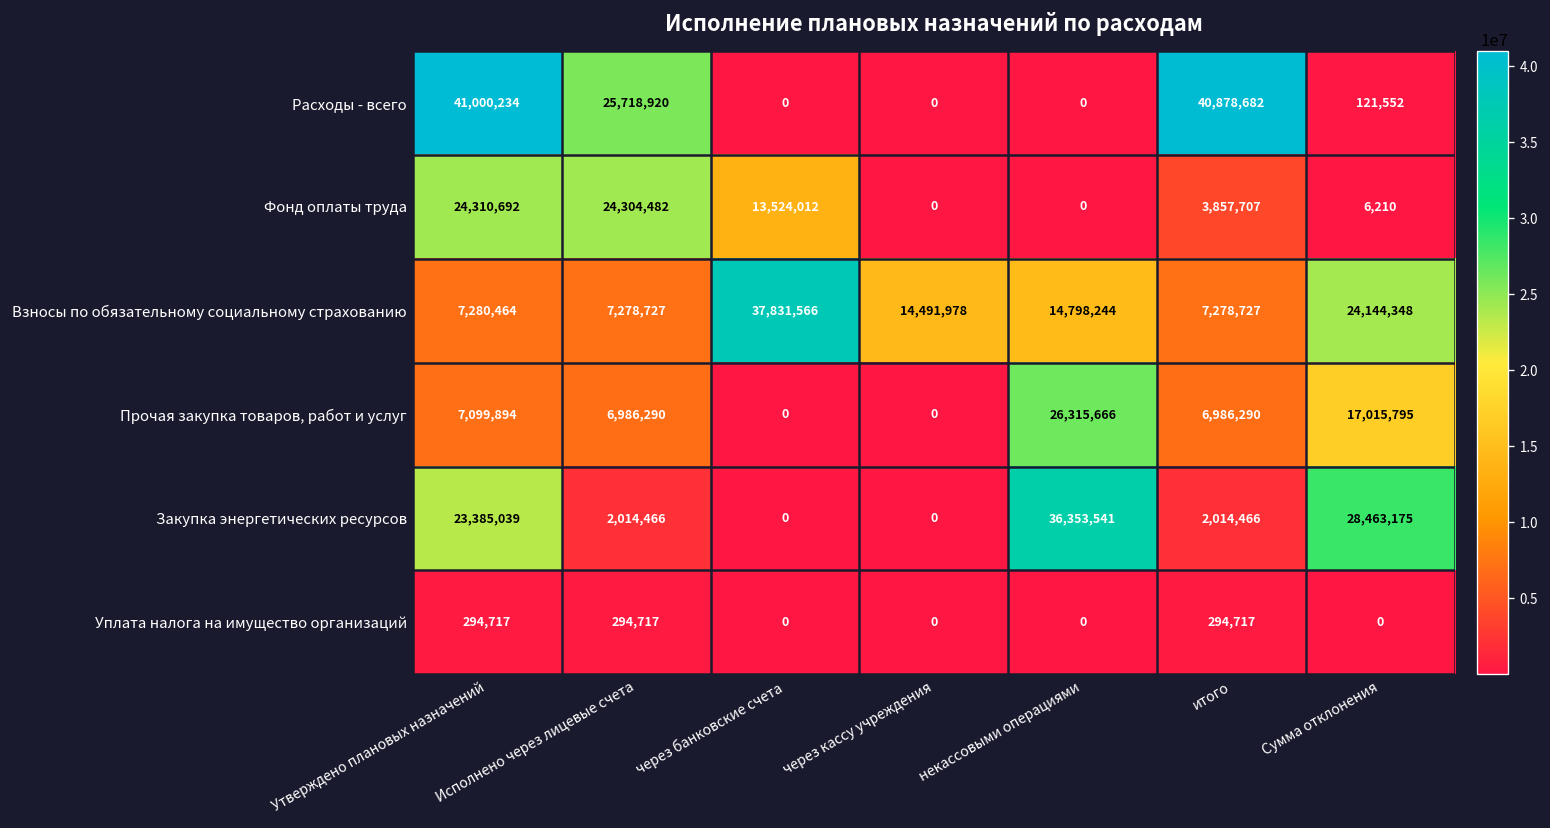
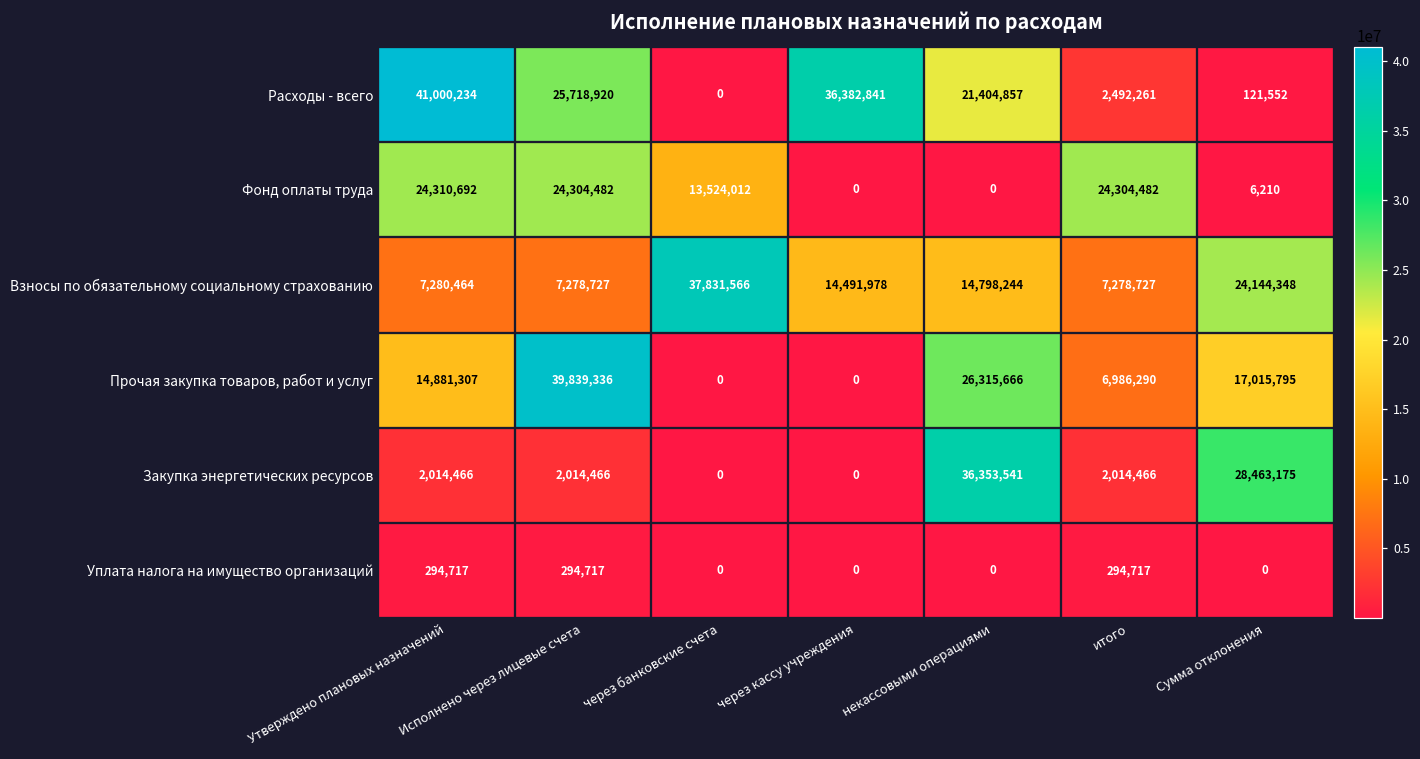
  {
    "Расходы - всего": {
      "Утверждено плановых назначений": "41,000,234",
      "Исполнено через лицевые счета": "25,718,920",
      "через банковские счета": "0",
-     "через кассу учреждения": "0",
-     "некассовыми операциями": "0",
-     "итого": "40,878,682",
+     "через кассу учреждения": "36,382,841",
+     "некассовыми операциями": "21,404,857",
+     "итого": "2,492,261",
      "Сумма отклонения": "121,552"
    },
    "Фонд оплаты труда": {
      "Утверждено плановых назначений": "24,310,692",
      "Исполнено через лицевые счета": "24,304,482",
      "через банковские счета": "13,524,012",
      "через кассу учреждения": "0",
      "некассовыми операциями": "0",
-     "итого": "3,857,707",
+     "итого": "24,304,482",
      "Сумма отклонения": "6,210"
    },
    "Взносы по обязательному социальному страхованию": {
      "Утверждено плановых назначений": "7,280,464",
      "Исполнено через лицевые счета": "7,278,727",
      "через банковские счета": "37,831,566",
      "через кассу учреждения": "14,491,978",
      "некассовыми операциями": "14,798,244",
      "итого": "7,278,727",
      "Сумма отклонения": "24,144,348"
    },
    "Прочая закупка товаров, работ и услуг": {
-     "Утверждено плановых назначений": "7,099,894",
-     "Исполнено через лицевые счета": "6,986,290",
+     "Утверждено плановых назначений": "14,881,307",
+     "Исполнено через лицевые счета": "39,839,336",
      "через банковские счета": "0",
      "через кассу учреждения": "0",
      "некассовыми операциями": "26,315,666",
      "итого": "6,986,290",
      "Сумма отклонения": "17,015,795"
    },
    "Закупка энергетических ресурсов": {
-     "Утверждено плановых назначений": "23,385,039",
+     "Утверждено плановых назначений": "2,014,466",
      "Исполнено через лицевые счета": "2,014,466",
      "через банковские счета": "0",
      "через кассу учреждения": "0",
      "некассовыми операциями": "36,353,541",
      "итого": "2,014,466",
      "Сумма отклонения": "28,463,175"
    },
    "Уплата налога на имущество организаций": {
      "Утверждено плановых назначений": "294,717",
      "Исполнено через лицевые счета": "294,717",
      "через банковские счета": "0",
      "через кассу учреждения": "0",
      "некассовыми операциями": "0",
      "итого": "294,717",
      "Сумма отклонения": "0"
    }
  }
